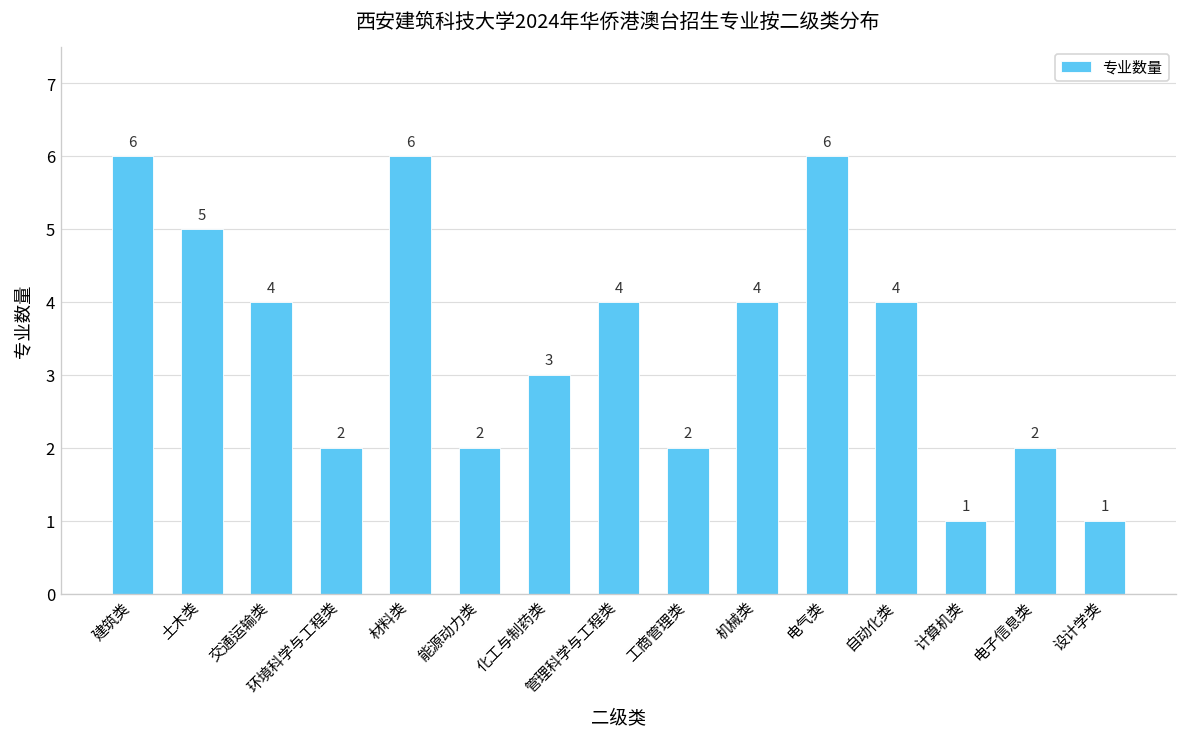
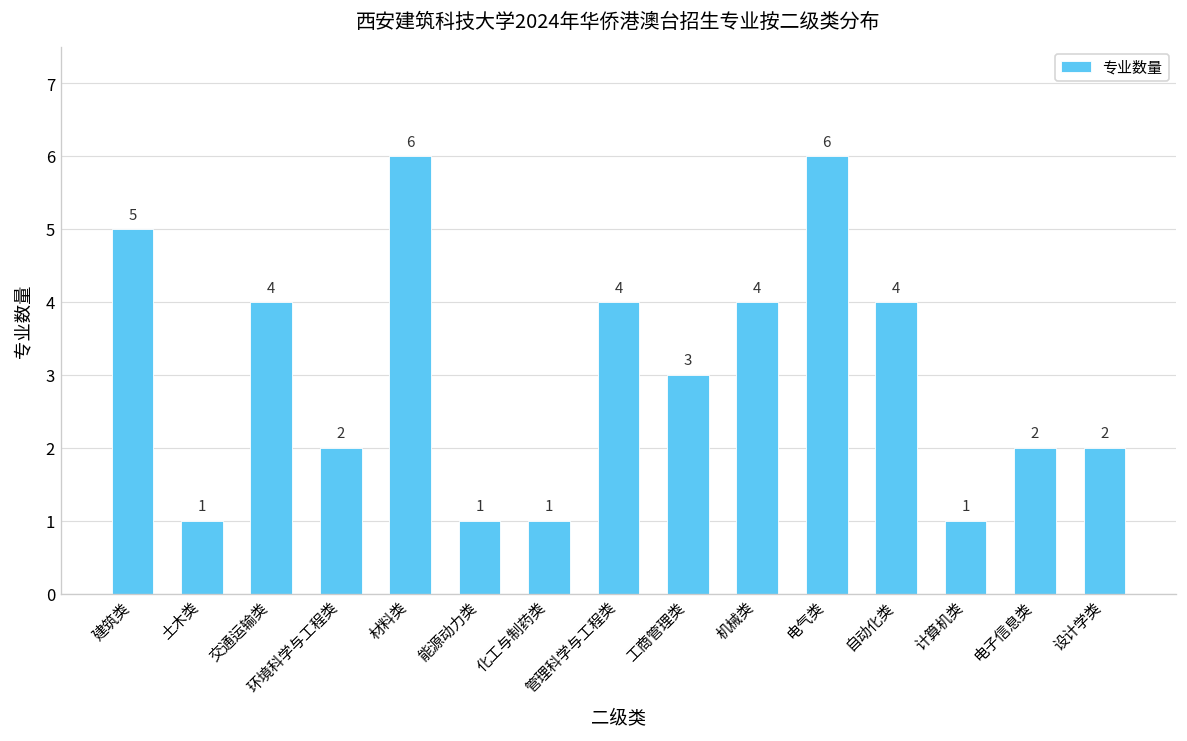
  {
-   "建筑类": 6,
-   "土木类": 5,
+   "建筑类": 5,
+   "土木类": 1,
    "交通运输类": 4,
    "环境科学与工程类": 2,
    "材料类": 6,
-   "能源动力类": 2,
-   "化工与制药类": 3,
+   "能源动力类": 1,
+   "化工与制药类": 1,
    "管理科学与工程类": 4,
-   "工商管理类": 2,
+   "工商管理类": 3,
    "机械类": 4,
    "电气类": 6,
    "自动化类": 4,
    "计算机类": 1,
    "电子信息类": 2,
-   "设计学类": 1
+   "设计学类": 2
  }
